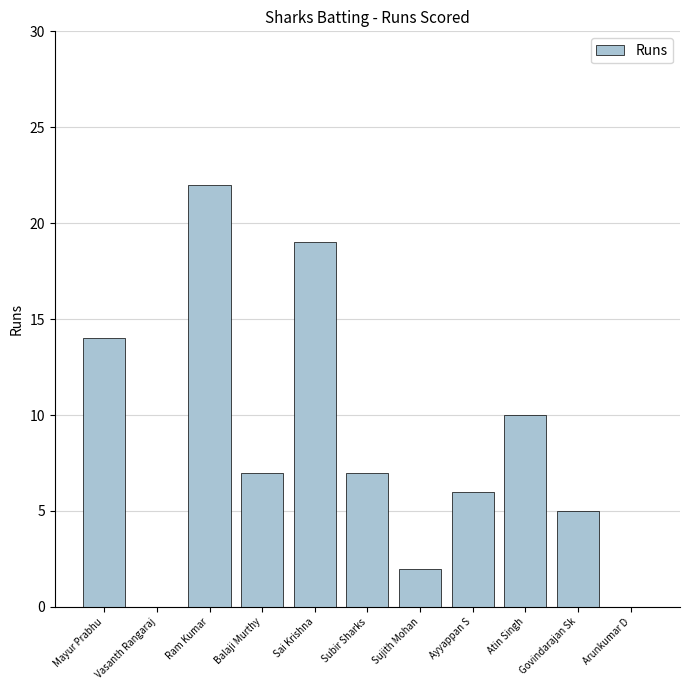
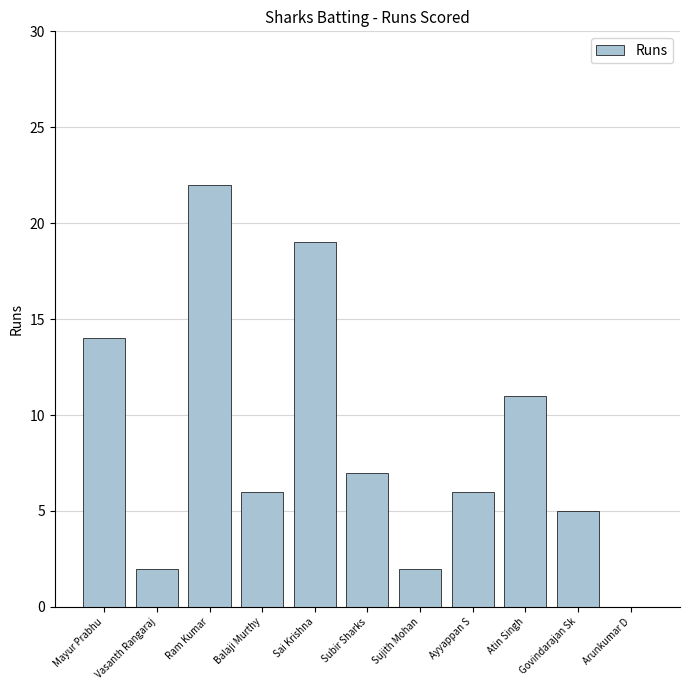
  {
    "Mayur Prabhu": 14,
-   "Vasanth Rangaraj": 0,
+   "Vasanth Rangaraj": 2,
    "Ram Kumar": 22,
-   "Balaji Murthy": 7,
+   "Balaji Murthy": 6,
    "Sai Krishna": 19,
    "Subir Sharks": 7,
    "Sujith Mohan": 2,
    "Ayyappan S": 6,
-   "Atin Singh": 10,
+   "Atin Singh": 11,
    "Govindarajan Sk": 5,
    "Arunkumar D": 0
  }
